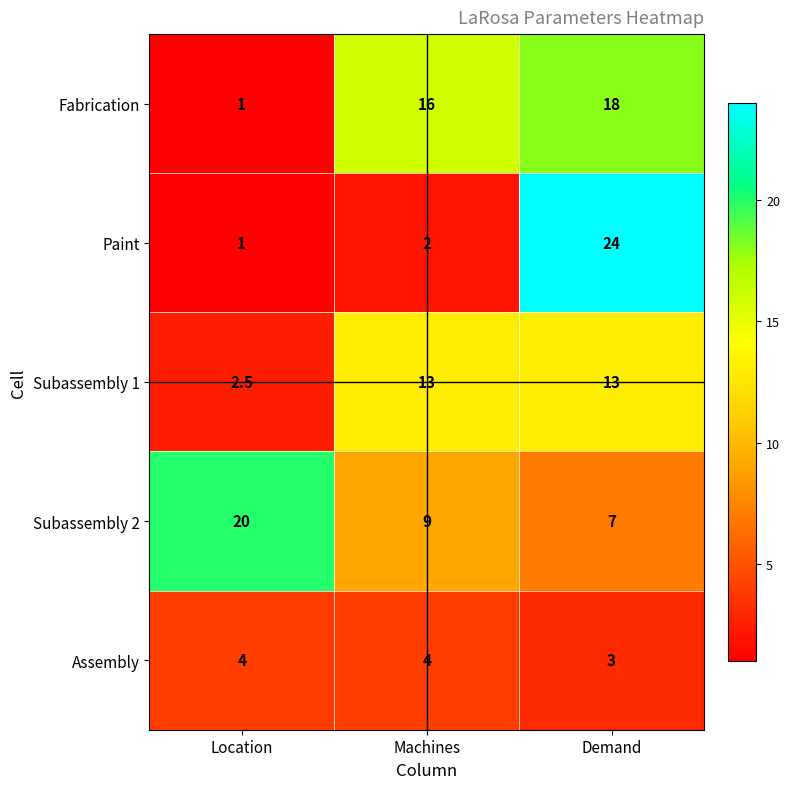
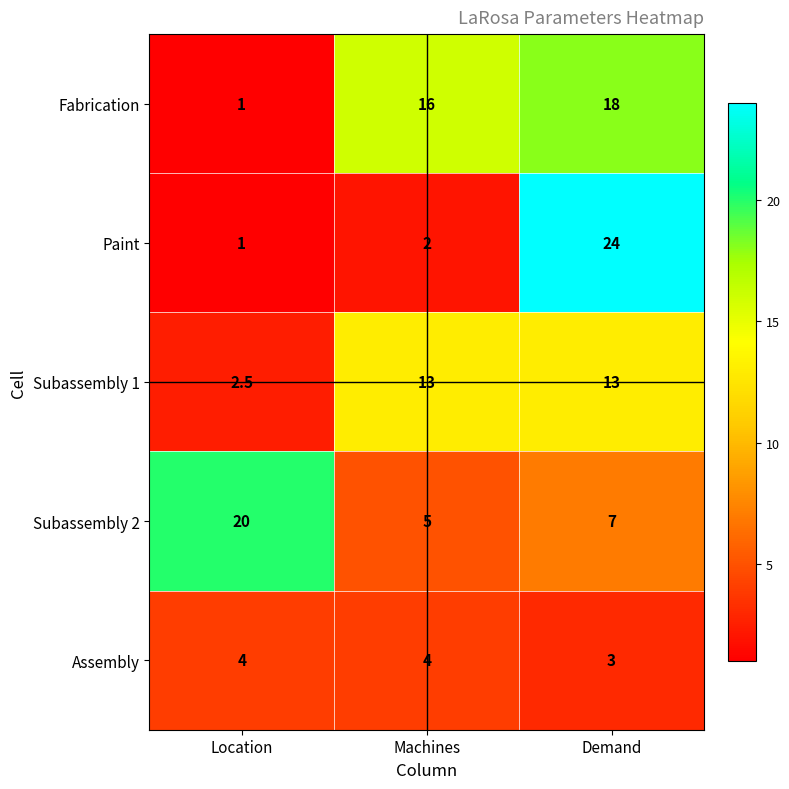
  {
    "Fabrication": {
      "Location": 1,
      "Machines": 16,
      "Demand": 18
    },
    "Paint": {
      "Location": 1,
      "Machines": 2,
      "Demand": 24
    },
    "Subassembly 1": {
      "Location": 2.5,
      "Machines": 13,
      "Demand": 13
    },
    "Subassembly 2": {
      "Location": 20,
-     "Machines": 9,
+     "Machines": 5,
      "Demand": 7
    },
    "Assembly": {
      "Location": 4,
      "Machines": 4,
      "Demand": 3
    }
  }
